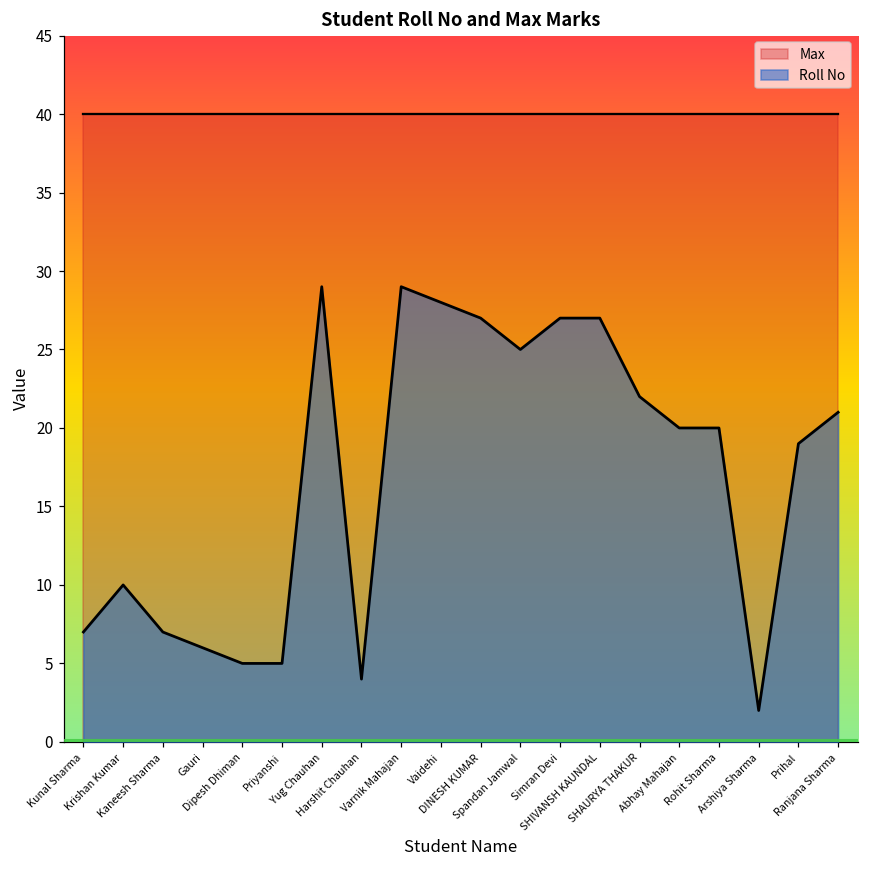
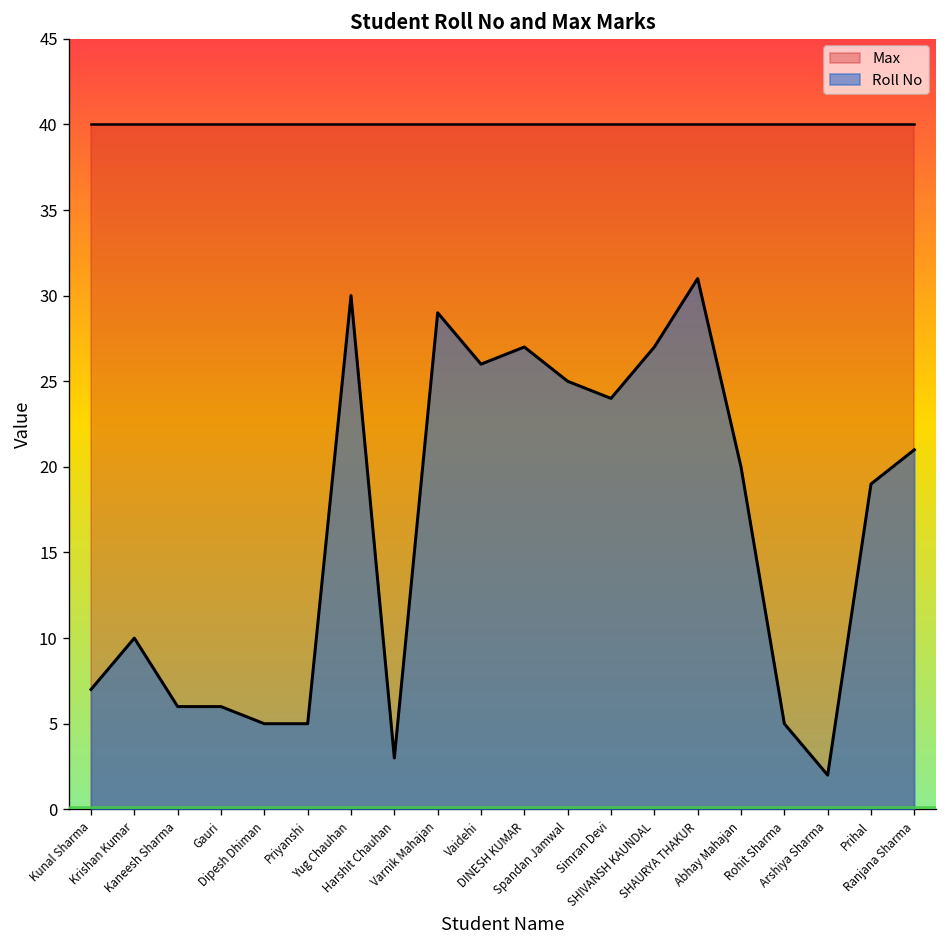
  {
    "Max": {
      "Kunal Sharma": 40,
      "Krishan Kumar": 40,
      "Kaneesh Sharma": 40,
      "Gauri": 40,
      "Dipesh Dhiman": 40,
      "Priyanshi": 40,
      "Yug Chauhan": 40,
      "Harshit Chauhan": 40,
      "Varnik Mahajan": 40,
      "Vaidehi": 40,
      "DINESH KUMAR": 40,
      "Spandan Jamwal": 40,
      "Simran Devi": 40,
      "SHIVANSH KAUNDAL": 40,
      "SHAURYA THAKUR": 40,
      "Abhay Mahajan": 40,
      "Rohit Sharma": 40,
      "Arshiya Sharma": 40,
      "Prihal": 40,
      "Ranjana Sharma": 40
    },
    "Roll No": {
      "Kunal Sharma": 7,
      "Krishan Kumar": 10,
-     "Kaneesh Sharma": 7,
+     "Kaneesh Sharma": 6,
      "Gauri": 6,
      "Dipesh Dhiman": 5,
      "Priyanshi": 5,
-     "Yug Chauhan": 29,
-     "Harshit Chauhan": 4,
+     "Yug Chauhan": 30,
+     "Harshit Chauhan": 3,
      "Varnik Mahajan": 29,
-     "Vaidehi": 28,
+     "Vaidehi": 26,
      "DINESH KUMAR": 27,
      "Spandan Jamwal": 25,
-     "Simran Devi": 27,
+     "Simran Devi": 24,
      "SHIVANSH KAUNDAL": 27,
-     "SHAURYA THAKUR": 22,
+     "SHAURYA THAKUR": 31,
      "Abhay Mahajan": 20,
-     "Rohit Sharma": 20,
+     "Rohit Sharma": 5,
      "Arshiya Sharma": 2,
      "Prihal": 19,
      "Ranjana Sharma": 21
    }
  }
